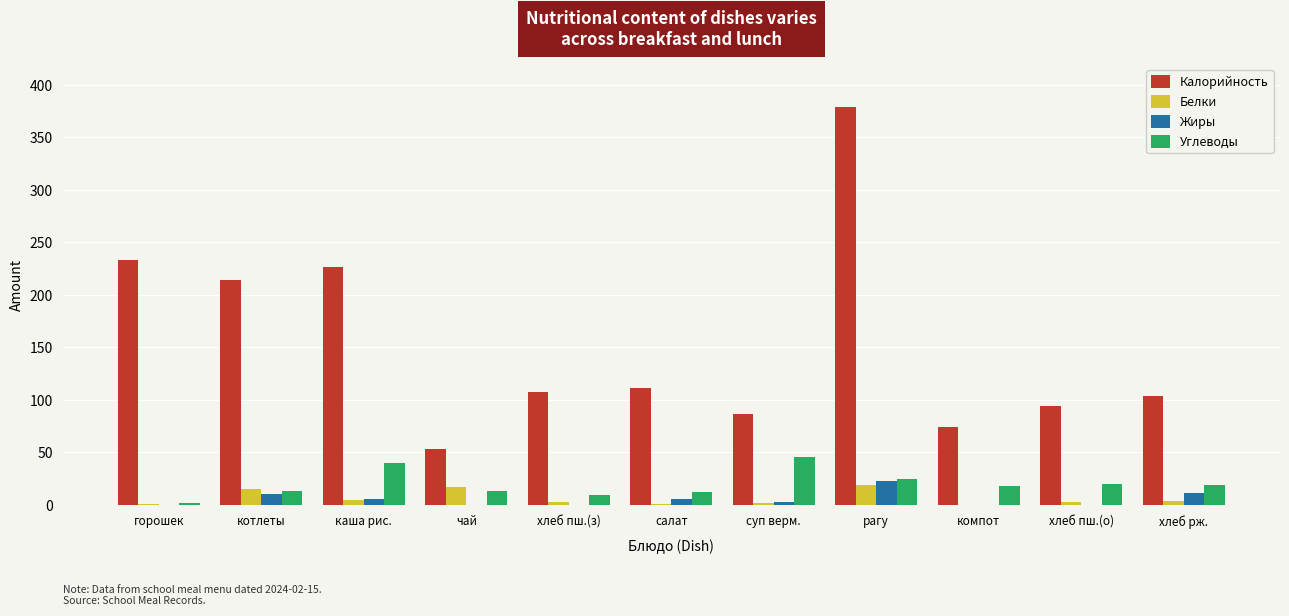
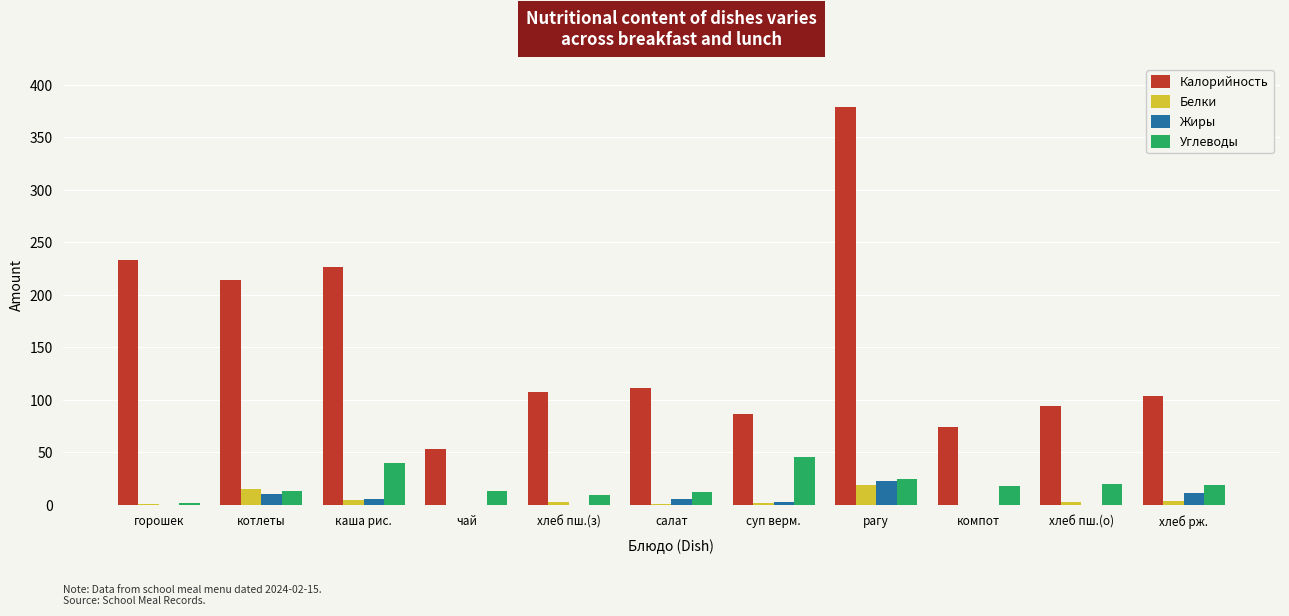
  {
    "Калорийность": {
      "горошек": 233,
      "котлеты": 214,
      "каша рис.": 227,
      "чай": 53,
      "хлеб пш.(з)": 108,
      "салат": 112,
      "суп верм.": 87,
      "рагу": 379,
      "компот": 75,
      "хлеб пш.(о)": 94,
      "хлеб рж.": 104
    },
    "Белки": {
      "котлеты": 15,
      "каша рис.": 5,
-     "чай": 17,
+     "чай": 0,
      "хлеб пш.(з)": 3,
      "рагу": 19,
      "хлеб пш.(о)": 3,
      "хлеб рж.": 3
    },
    "Жиры": {
      "котлеты": 11,
      "каша рис.": 5,
      "салат": 6,
      "суп верм.": 3,
      "рагу": 23,
      "компот": 0,
      "хлеб рж.": 11
    },
    "Углеводы": {
      "котлеты": 14,
      "каша рис.": 40,
      "чай": 13,
      "хлеб пш.(з)": 9,
      "салат": 13,
      "суп верм.": 46,
      "рагу": 25,
      "компот": 18,
      "хлеб пш.(о)": 20,
      "хлеб рж.": 19
    }
  }
